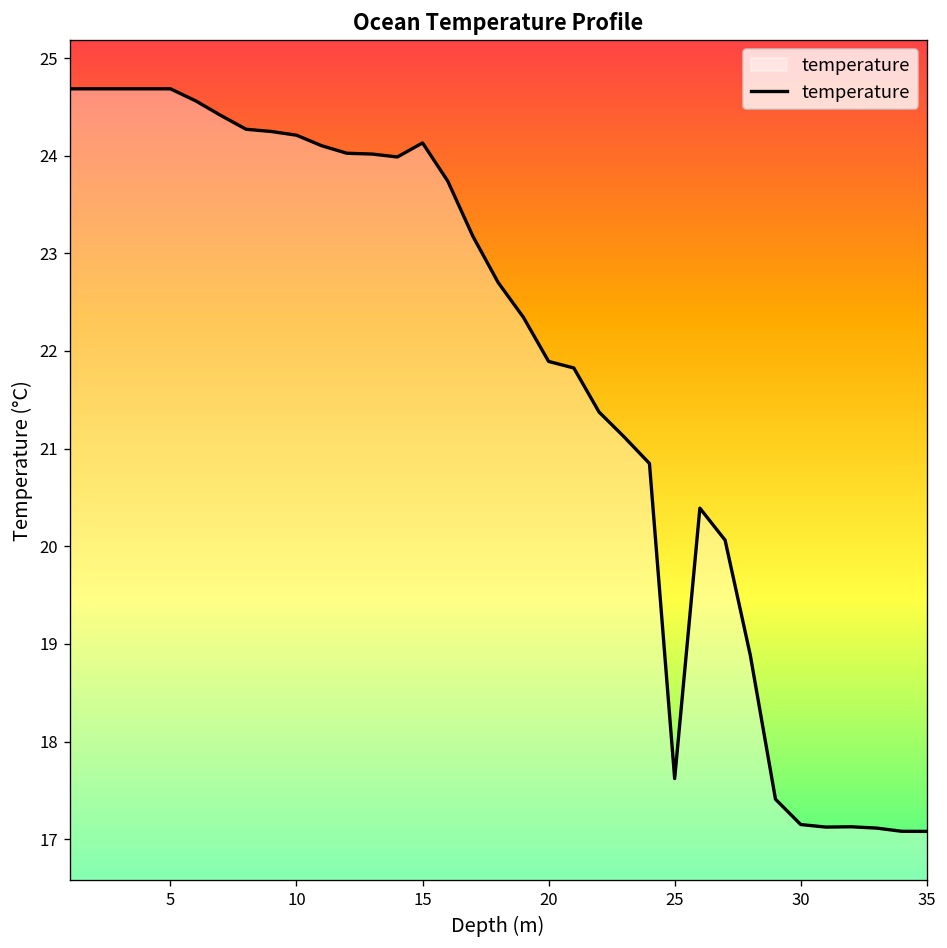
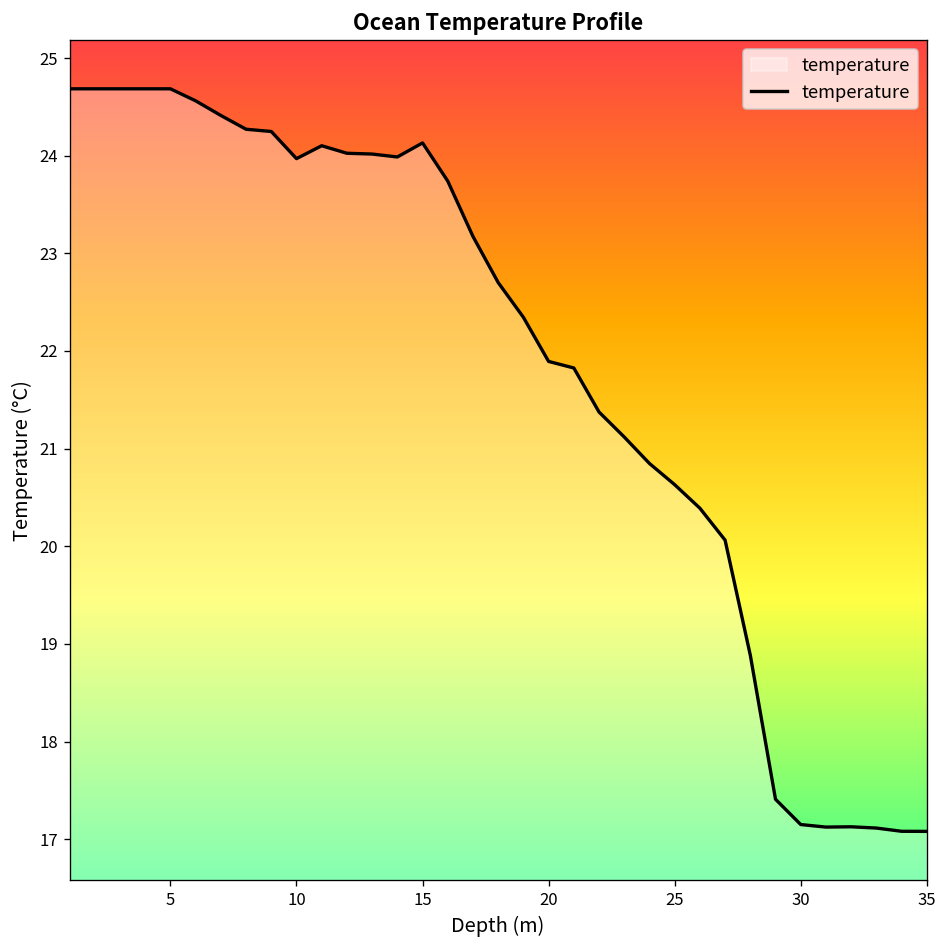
  {
    "5": 24.7,
-   "10": 24.2,
+   "10": 24.0,
    "15": 24.1,
    "20": 21.9,
-   "25": 17.6,
+   "25": 20.6,
    "30": 17.2,
    "35": 17.1
  }
